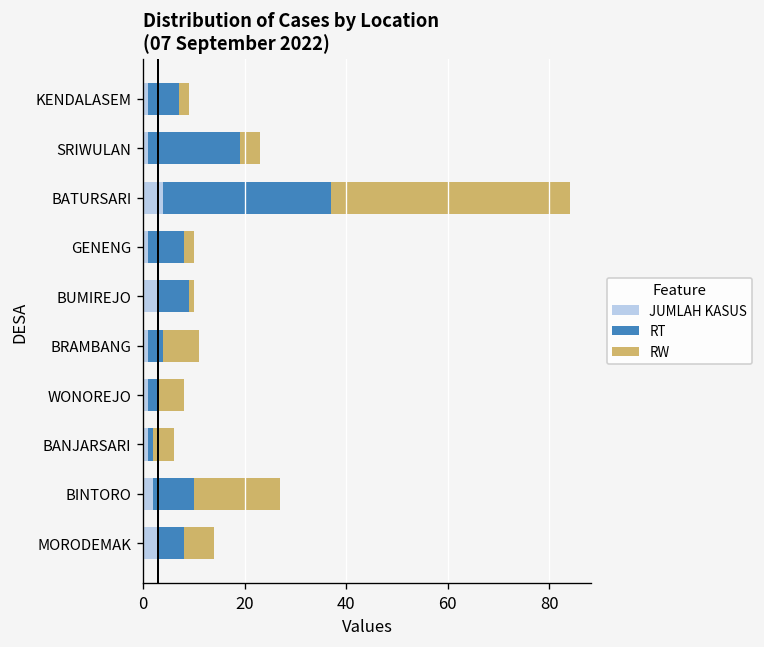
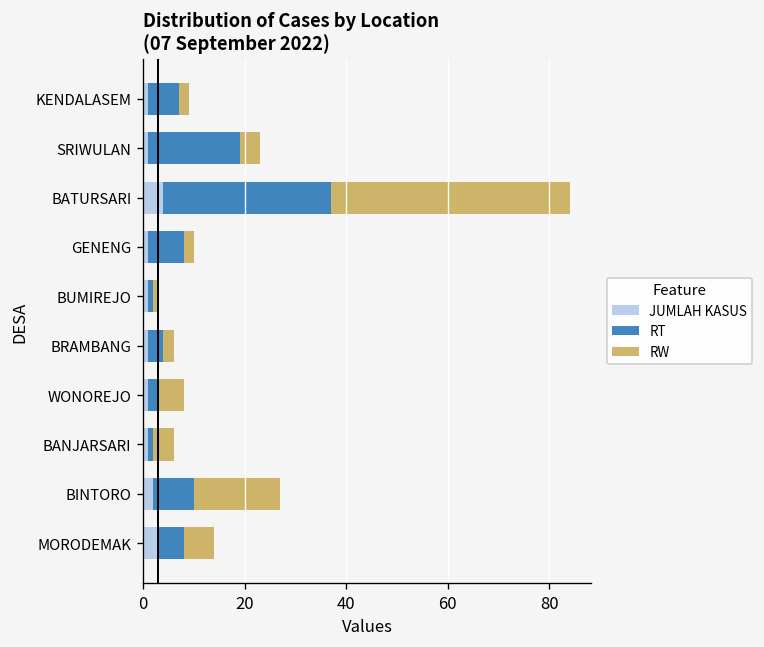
  {
    "JUMLAH KASUS": {
      "KENDALASEM": 1,
      "SRIWULAN": 1,
      "BATURSARI": 4,
      "GENENG": 1,
-     "BUMIREJO": 3,
+     "BUMIREJO": 1,
      "BRAMBANG": 1,
      "WONOREJO": 1,
      "BANJARSARI": 1,
      "BINTORO": 2,
      "MORODEMAK": 3
    },
    "RT": {
      "KENDALASEM": 6,
      "SRIWULAN": 18,
      "BATURSARI": 33,
      "GENENG": 7,
-     "BUMIREJO": 6,
+     "BUMIREJO": 1,
      "BRAMBANG": 3,
      "WONOREJO": 2,
      "BANJARSARI": 1,
      "BINTORO": 8,
      "MORODEMAK": 5
    },
    "RW": {
      "KENDALASEM": 2,
      "SRIWULAN": 4,
      "BATURSARI": 47,
      "GENENG": 2,
      "BUMIREJO": 1,
-     "BRAMBANG": 7,
+     "BRAMBANG": 2,
      "WONOREJO": 5,
      "BANJARSARI": 4,
      "BINTORO": 17,
      "MORODEMAK": 6
    }
  }
